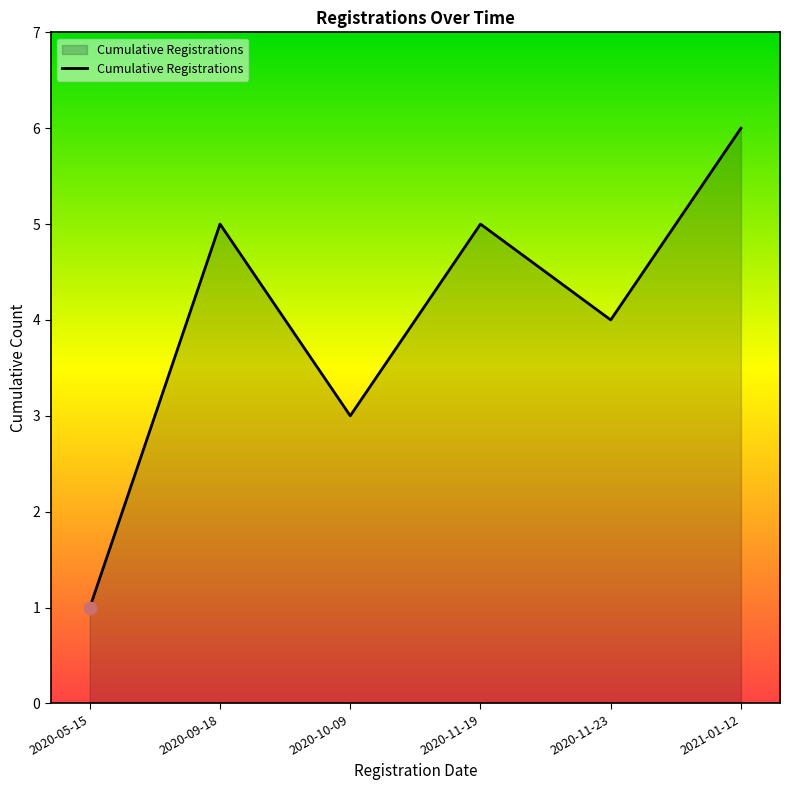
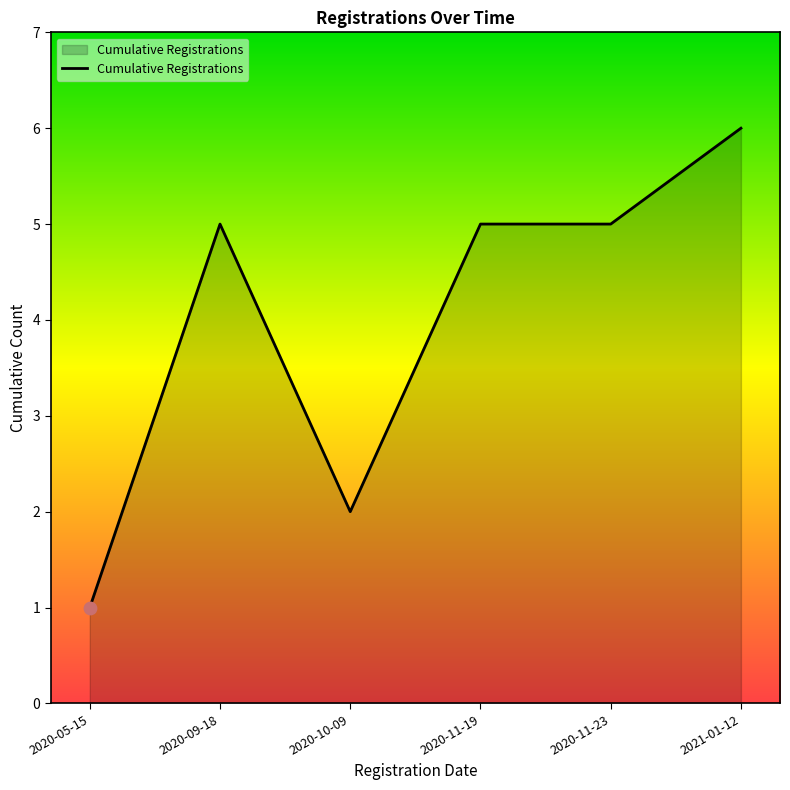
  {
    "Cumulative Registrations": {
      "2020-09-18": 5,
-     "2020-10-09": 3,
+     "2020-10-09": 2,
      "2020-11-19": 5,
-     "2020-11-23": 4,
+     "2020-11-23": 5,
      "2021-01-12": 6
    }
  }
